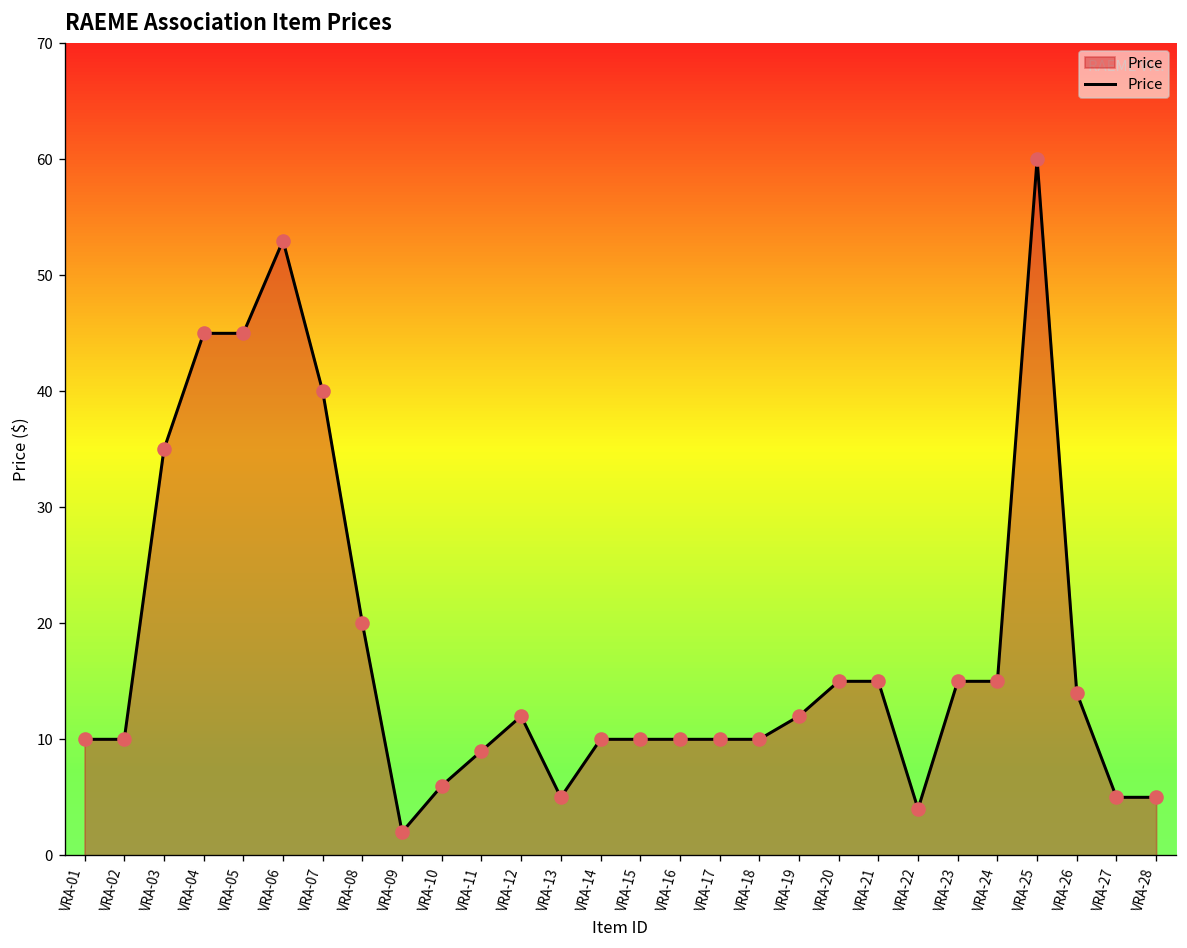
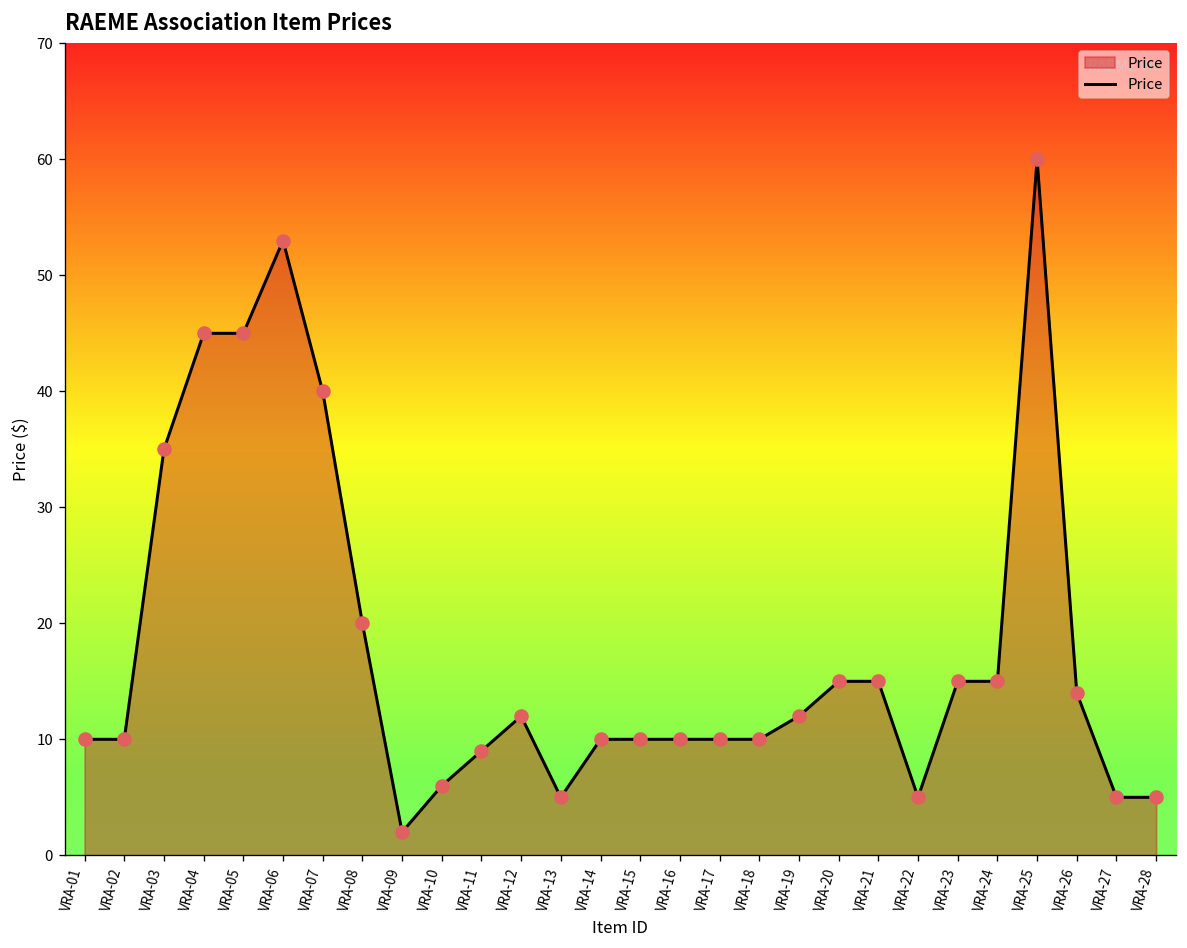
  {
    "VRA-01": 10,
    "VRA-02": 10,
    "VRA-03": 35,
    "VRA-04": 45,
    "VRA-05": 45,
    "VRA-06": 53,
    "VRA-07": 40,
    "VRA-08": 20,
    "VRA-09": 2,
    "VRA-10": 6,
    "VRA-11": 9,
    "VRA-12": 12,
    "VRA-13": 5,
    "VRA-14": 10,
    "VRA-15": 10,
    "VRA-16": 10,
    "VRA-17": 10,
    "VRA-18": 10,
    "VRA-19": 12,
    "VRA-20": 15,
    "VRA-21": 15,
-   "VRA-22": 4,
+   "VRA-22": 5,
    "VRA-23": 15,
    "VRA-24": 15,
    "VRA-25": 60,
    "VRA-26": 14,
    "VRA-27": 5,
    "VRA-28": 5
  }
